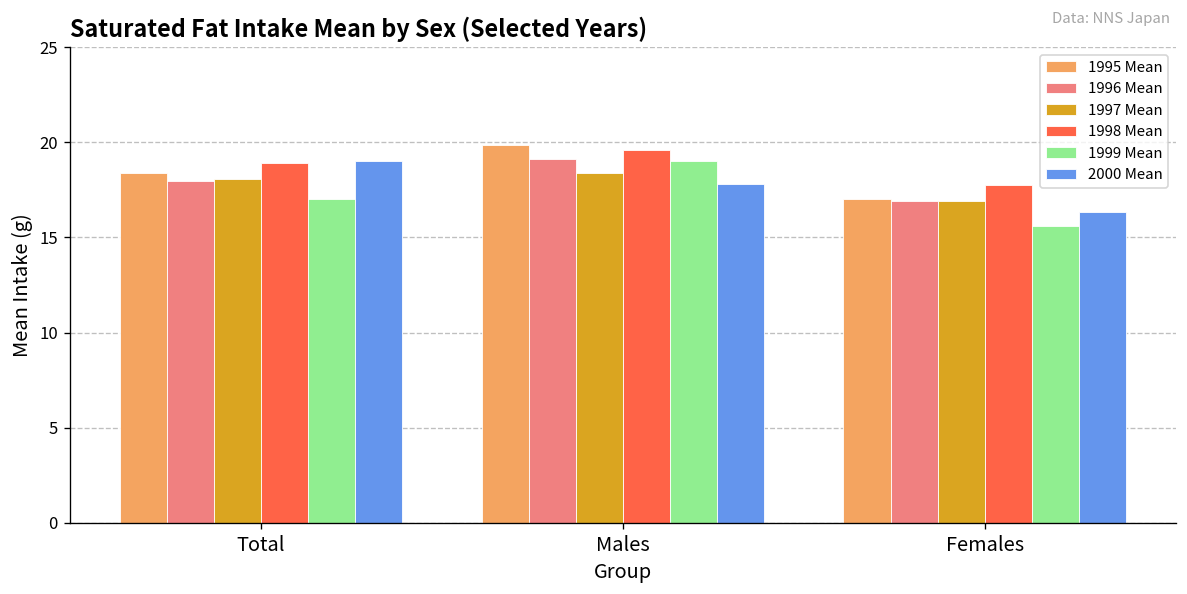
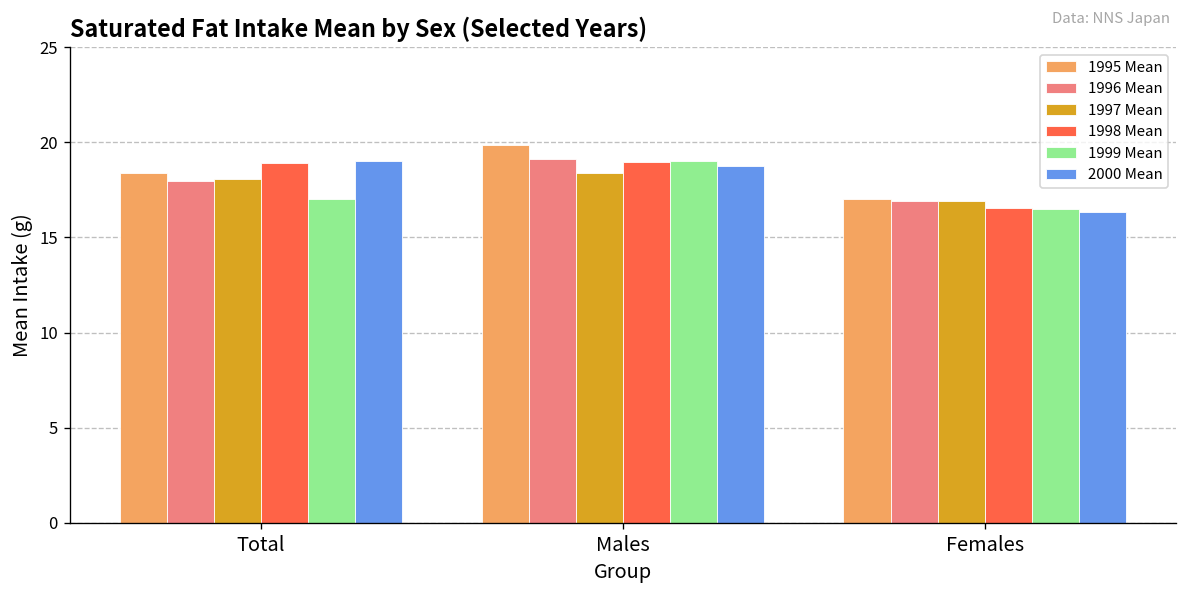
  {
    "1997 Mean": {
      "Total": 18.1,
      "Males": 18.4,
      "Females": 16.9
    },
    "1998 Mean": {
      "Total": 18.9,
-     "Males": 19.6,
-     "Females": 17.8
+     "Males": 19.0,
+     "Females": 16.6
    },
    "1999 Mean": {
      "Total": 17.0,
      "Males": 19.0,
-     "Females": 15.6
+     "Females": 16.5
    },
    "2000 Mean": {
      "Total": 19.0,
-     "Males": 17.8,
+     "Males": 18.7,
      "Females": 16.3
    }
  }
